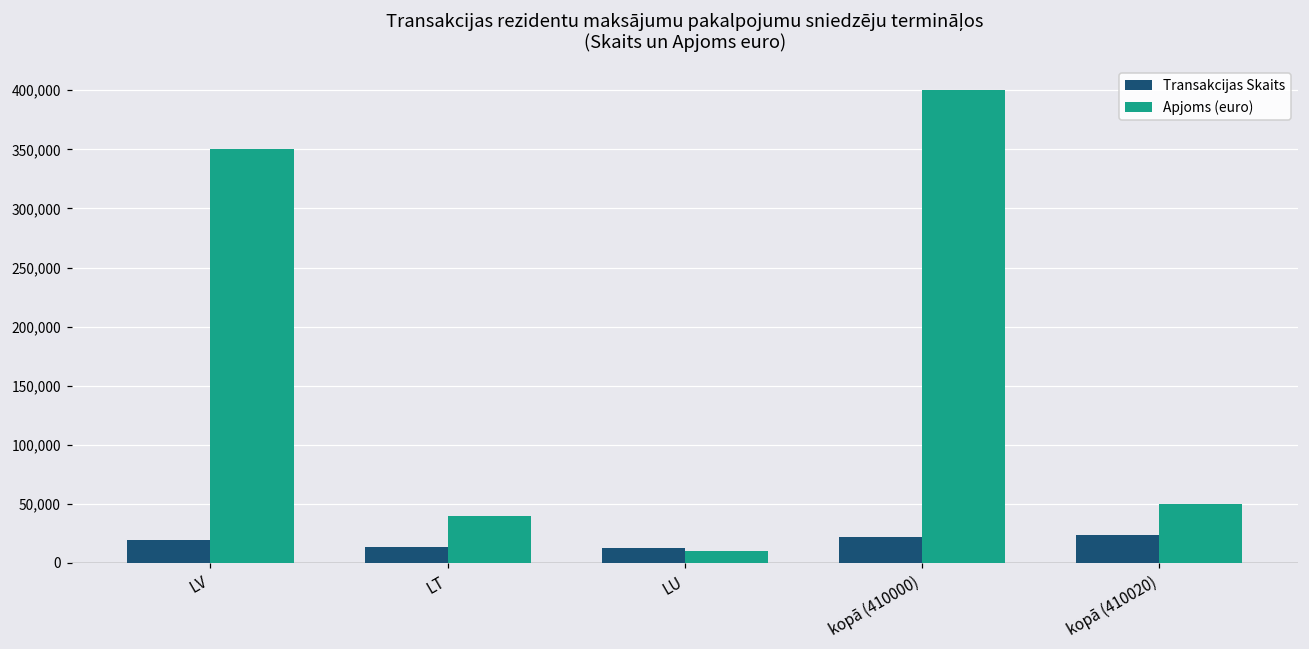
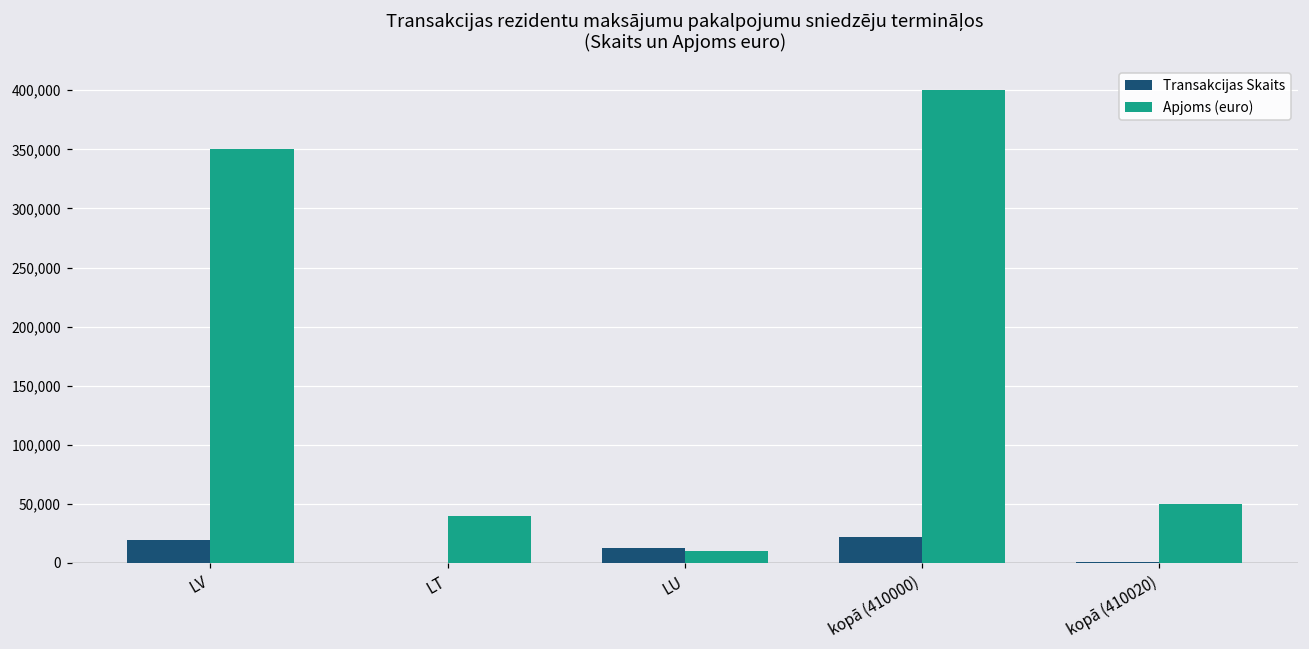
  {
    "Transakcijas Skaits": {
      "LV": "19,000",
-     "LT": "14,000",
+     "LT": "0",
      "LU": "13,000",
      "kopā (410000)": "22,000",
-     "kopā (410020)": "24,000"
+     "kopā (410020)": "1,000"
    },
    "Apjoms (euro)": {
      "LV": "350,000",
      "LT": "40,000",
      "LU": "10,000",
      "kopā (410000)": "400,000",
      "kopā (410020)": "50,000"
    }
  }
